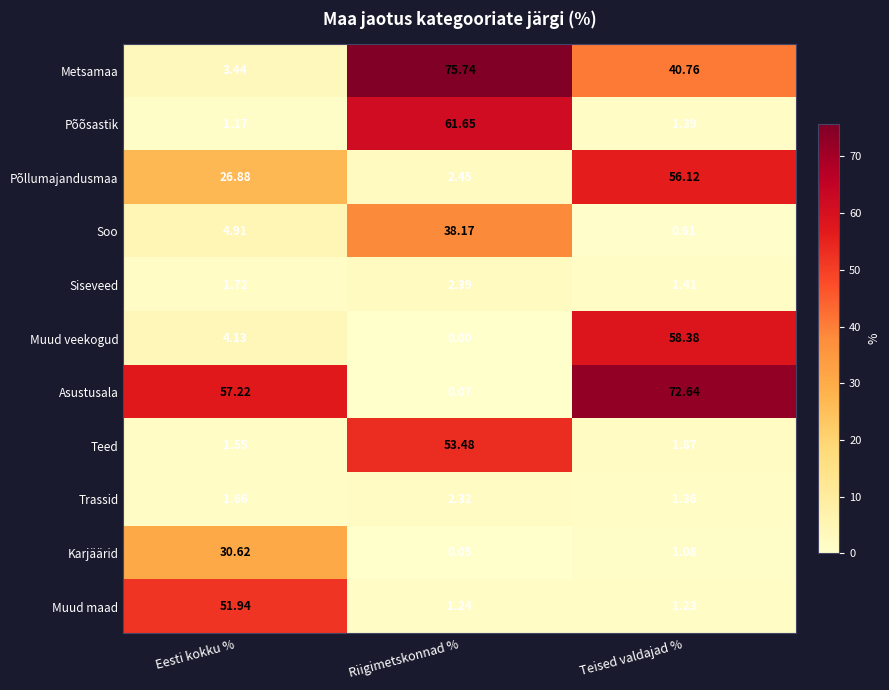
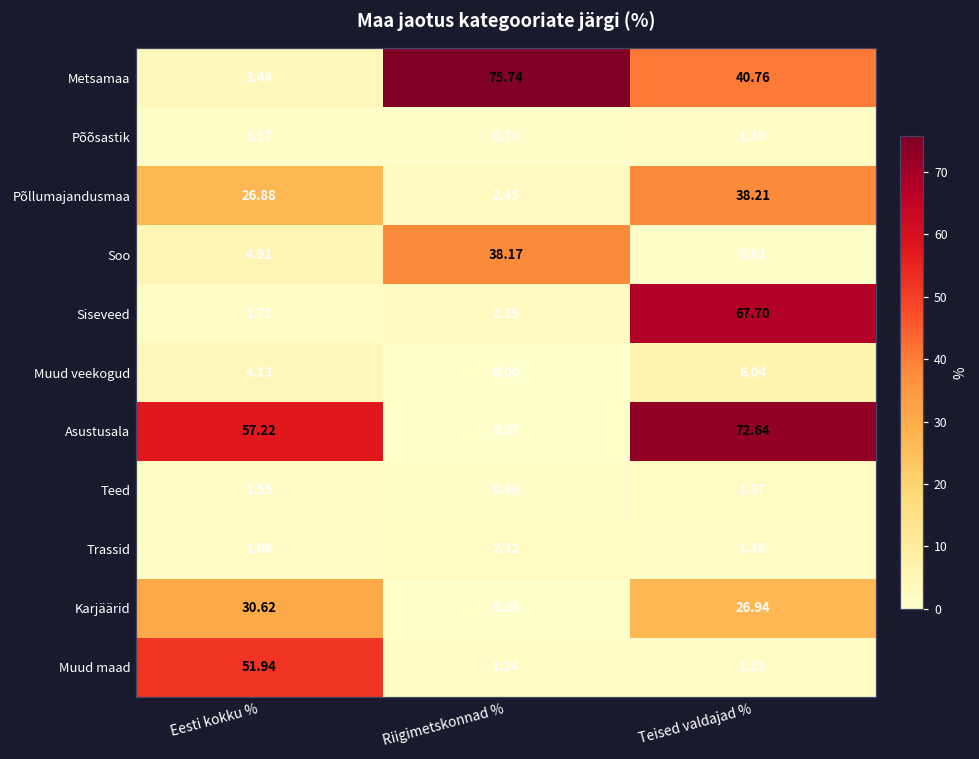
  {
    "Metsamaa": {
      "Eesti kokku %": 3.44,
      "Riigimetskonnad %": 75.74,
      "Teised valdajad %": 40.76
    },
    "Põõsastik": {
      "Eesti kokku %": 1.17,
-     "Riigimetskonnad %": 61.65,
+     "Riigimetskonnad %": 0.70,
      "Teised valdajad %": 1.39
    },
    "Põllumajandusmaa": {
      "Eesti kokku %": 26.88,
      "Riigimetskonnad %": 2.45,
-     "Teised valdajad %": 56.12
+     "Teised valdajad %": 38.21
    },
    "Soo": {
      "Eesti kokku %": 4.91,
      "Riigimetskonnad %": 38.17,
      "Teised valdajad %": 0.61
    },
    "Siseveed": {
      "Eesti kokku %": 1.72,
      "Riigimetskonnad %": 2.39,
-     "Teised valdajad %": 1.41
+     "Teised valdajad %": 67.70
    },
    "Muud veekogud": {
      "Eesti kokku %": 4.13,
      "Riigimetskonnad %": 0.00,
-     "Teised valdajad %": 58.38
+     "Teised valdajad %": 6.04
    },
    "Asustusala": {
      "Eesti kokku %": 57.22,
      "Riigimetskonnad %": 0.07,
      "Teised valdajad %": 72.64
    },
    "Teed": {
      "Eesti kokku %": 1.55,
-     "Riigimetskonnad %": 53.48,
+     "Riigimetskonnad %": 0.86,
      "Teised valdajad %": 1.87
    },
    "Trassid": {
      "Eesti kokku %": 1.66,
      "Riigimetskonnad %": 2.32,
      "Teised valdajad %": 1.36
    },
    "Karjäärid": {
      "Eesti kokku %": 30.62,
      "Riigimetskonnad %": 0.05,
-     "Teised valdajad %": 1.08
+     "Teised valdajad %": 26.94
    },
    "Muud maad": {
      "Eesti kokku %": 51.94,
      "Riigimetskonnad %": 1.24,
      "Teised valdajad %": 1.23
    }
  }
